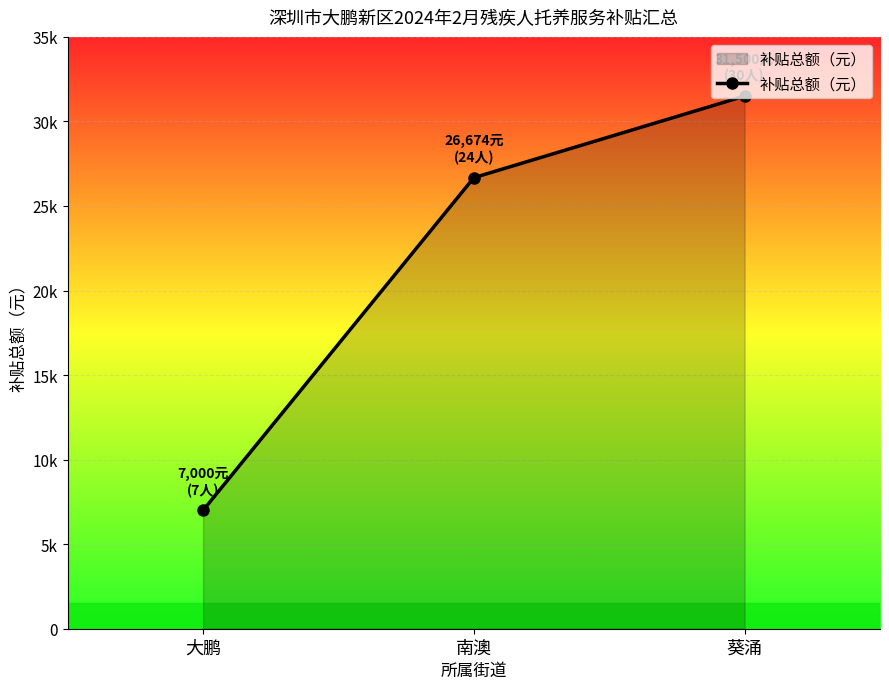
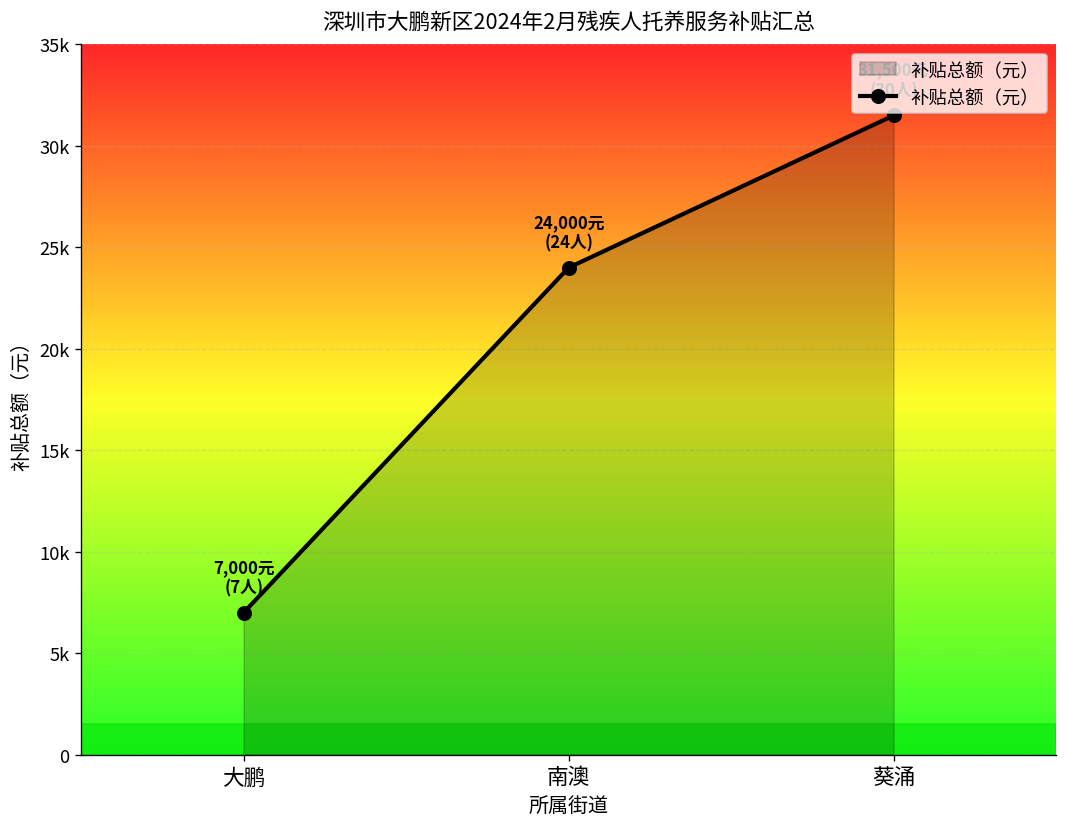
  {
    "大鹏": "7,000元",
-   "南澳": "26,674元"
+   "南澳": "24,000元"
  }
